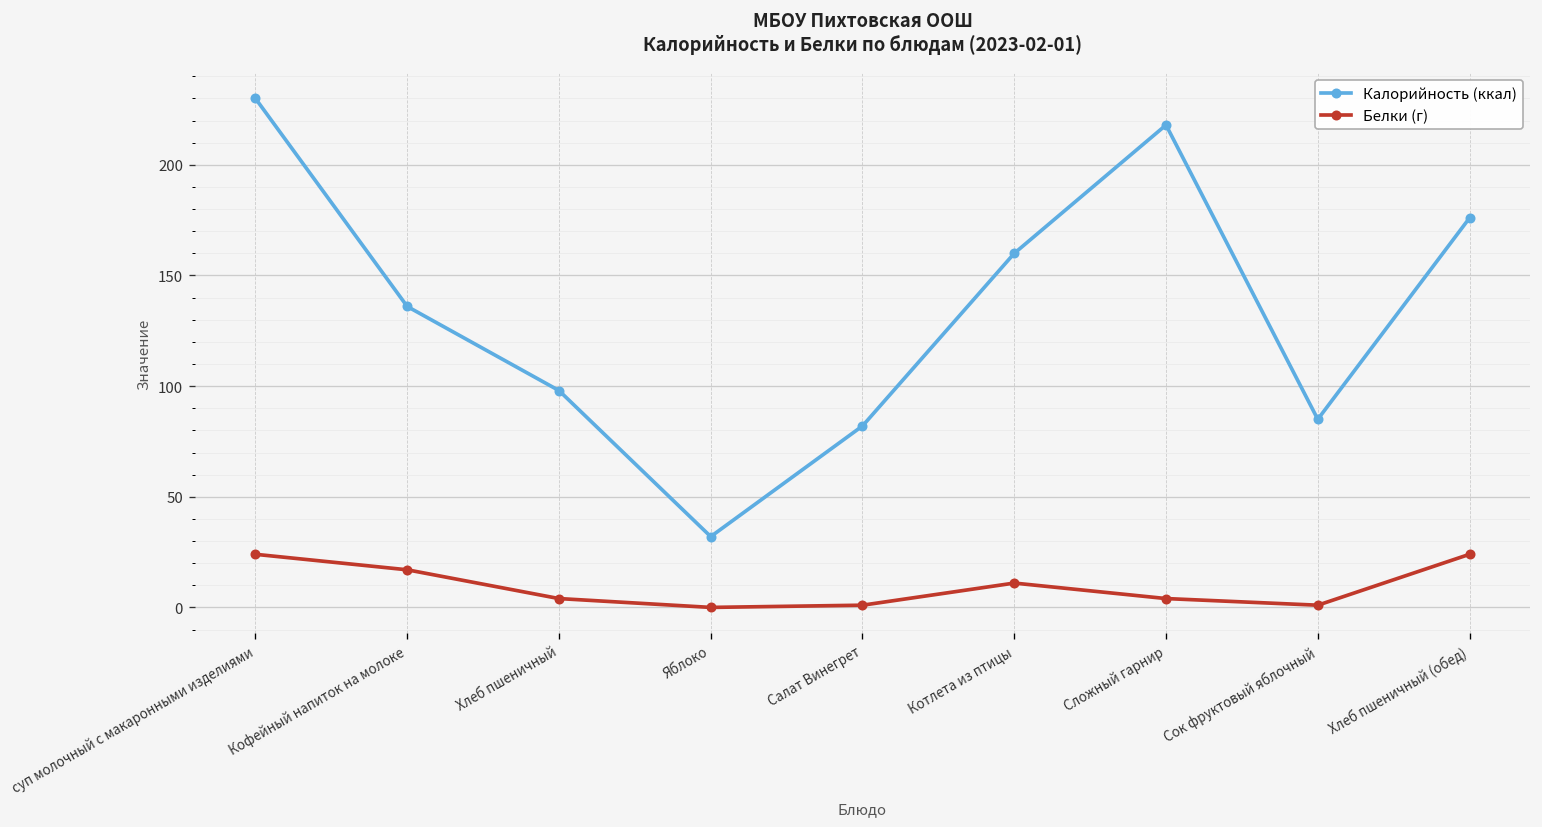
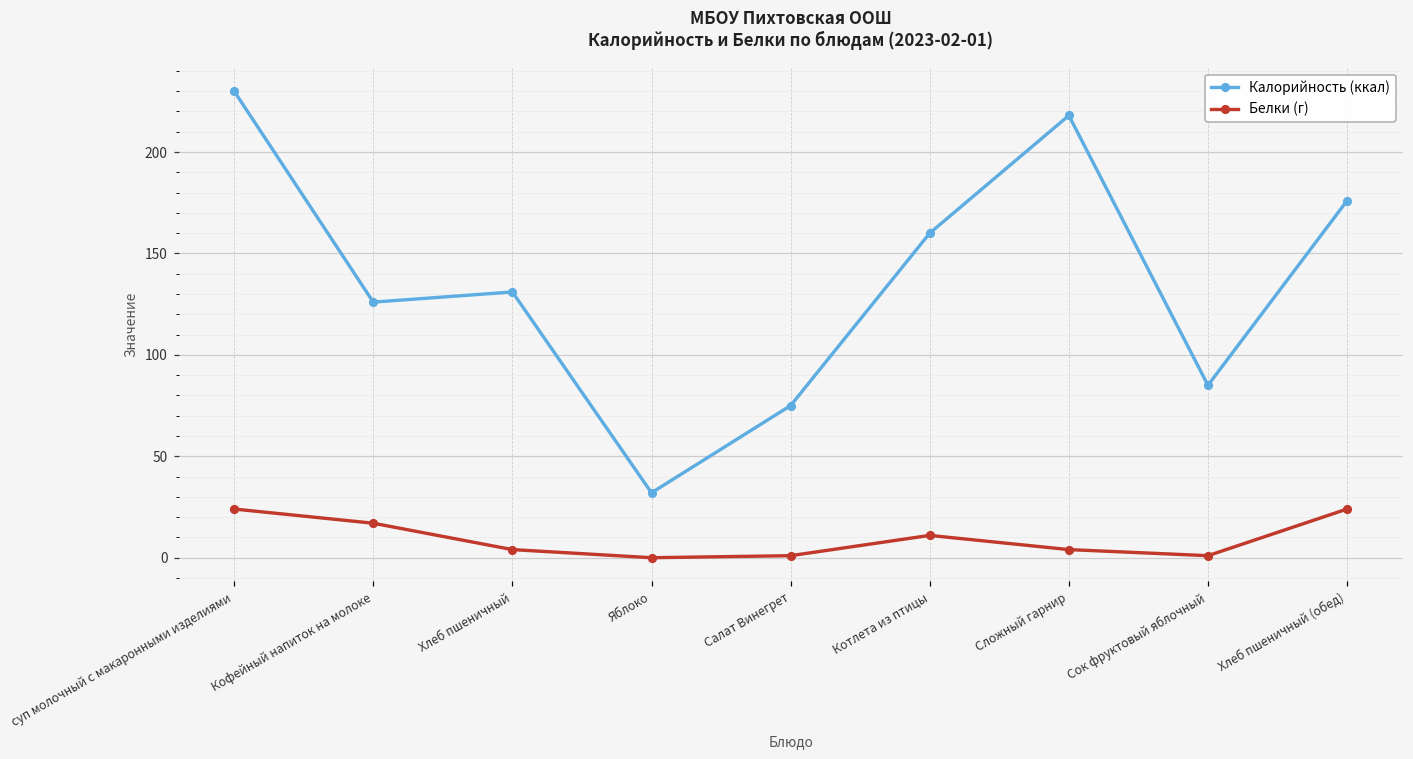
  {
    "Калорийность (ккал)": {
      "суп молочный с макаронными изделиями": 230,
-     "Кофейный напиток на молоке": 136,
-     "Хлеб пшеничный": 98,
+     "Кофейный напиток на молоке": 126,
+     "Хлеб пшеничный": 131,
      "Яблоко": 32,
-     "Салат Винегрет": 82,
+     "Салат Винегрет": 75,
      "Котлета из птицы": 160,
      "Сложный гарнир": 218,
      "Сок фруктовый яблочный": 85,
      "Хлеб пшеничный (обед)": 176
    },
    "Белки (г)": {
      "суп молочный с макаронными изделиями": 24,
      "Кофейный напиток на молоке": 17,
      "Хлеб пшеничный": 4,
      "Яблоко": 0,
      "Салат Винегрет": 1,
      "Котлета из птицы": 11,
      "Сложный гарнир": 4,
      "Сок фруктовый яблочный": 1,
      "Хлеб пшеничный (обед)": 24
    }
  }
